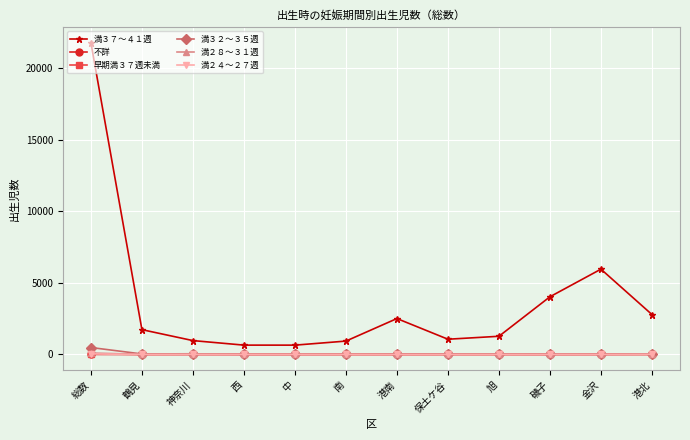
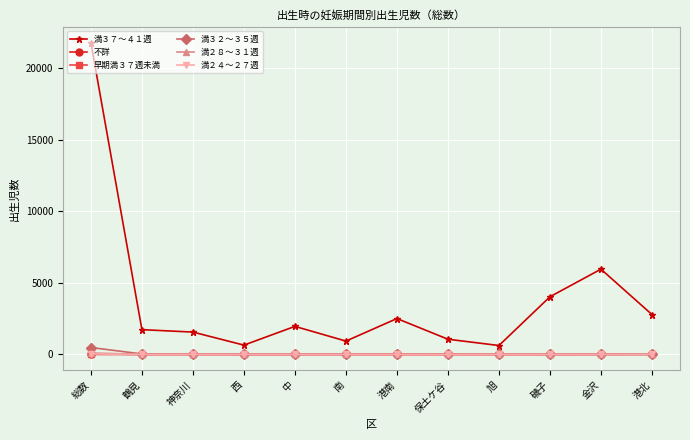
  {
    "満３７～４１週": {
      "鶴見": 1700,
-     "神奈川": 1000,
+     "神奈川": 1600,
      "西": 700,
-     "中": 700,
+     "中": 2000,
      "南": 900,
      "港南": 2500,
      "保土ケ谷": 1100,
-     "旭": 1300,
+     "旭": 600,
      "磯子": 4000,
      "金沢": 6000,
      "港北": 2800
    }
  }
